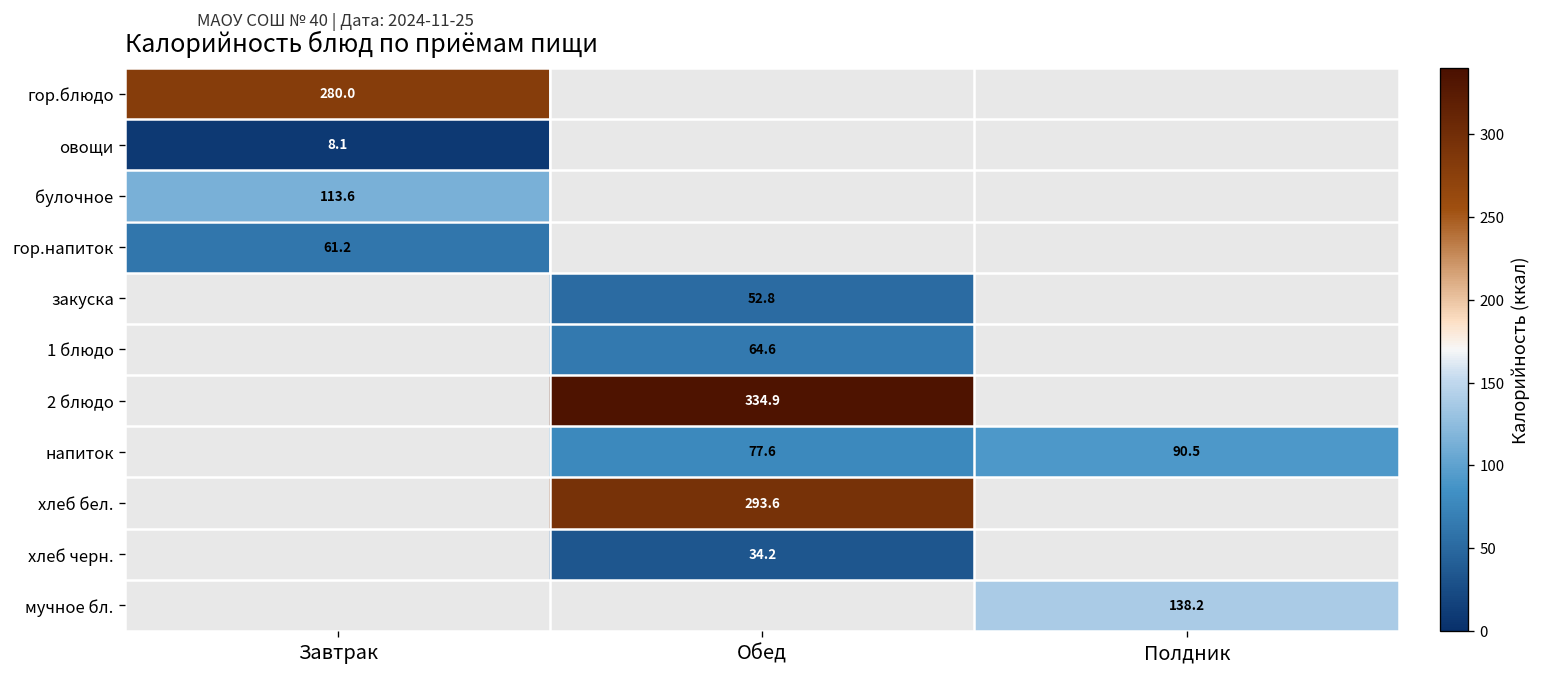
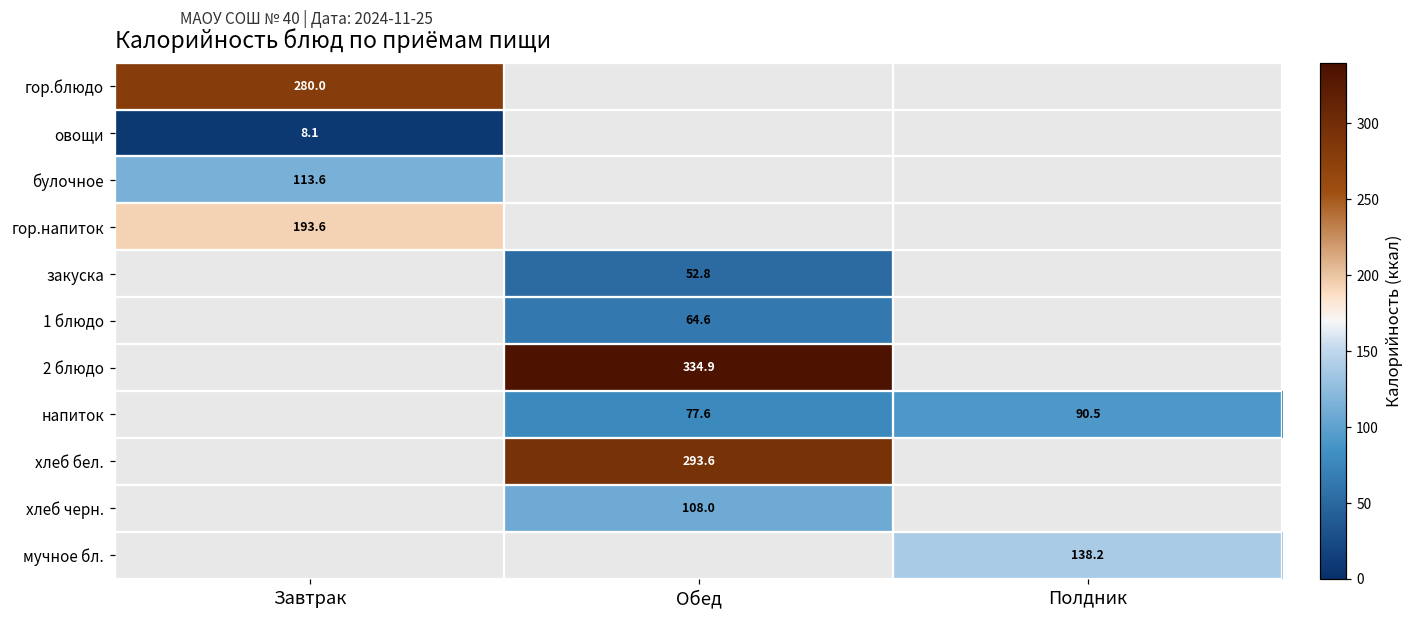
  {
    "гор.блюдо": {
      "Завтрак": 280.0
    },
    "овощи": {
      "Завтрак": 8.1
    },
    "булочное": {
      "Завтрак": 113.6
    },
    "гор.напиток": {
-     "Завтрак": 61.2
+     "Завтрак": 193.6
    },
    "закуска": {
      "Обед": 52.8
    },
    "1 блюдо": {
      "Обед": 64.6
    },
    "2 блюдо": {
      "Обед": 334.9
    },
    "напиток": {
      "Обед": 77.6,
      "Полдник": 90.5
    },
    "хлеб бел.": {
      "Обед": 293.6
    },
    "хлеб черн.": {
-     "Обед": 34.2
+     "Обед": 108.0
    },
    "мучное бл.": {
      "Полдник": 138.2
    }
  }
